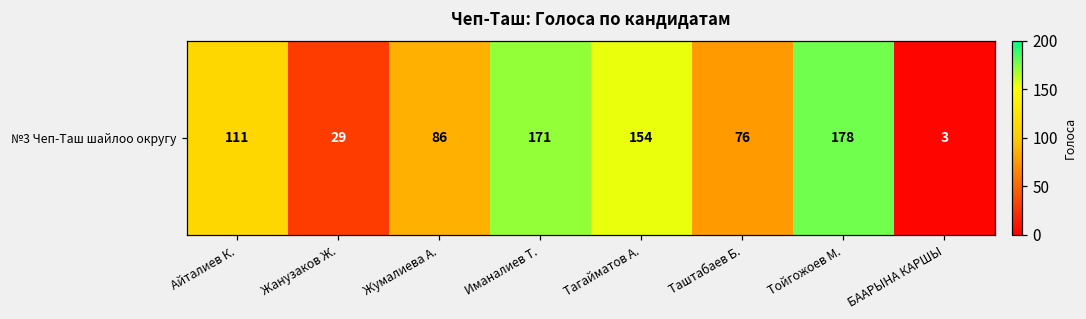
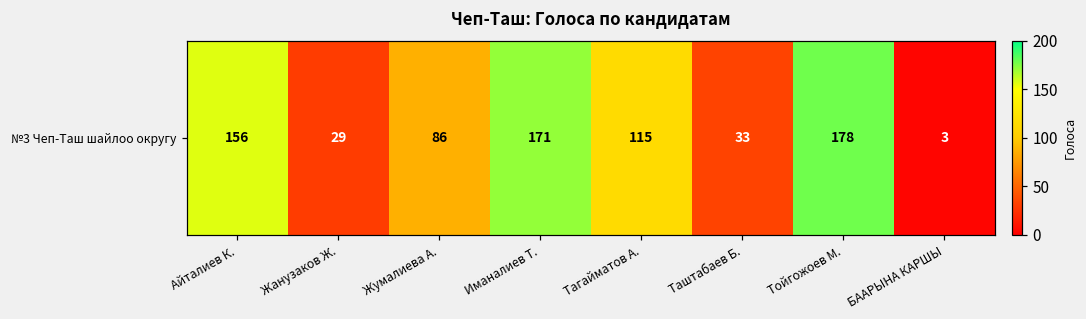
  {
    "№3 Чеп-Таш шайлоо округу": {
-     "Айталиев К.": 111,
+     "Айталиев К.": 156,
      "Жанузаков Ж.": 29,
      "Жумалиева А.": 86,
      "Иманалиев Т.": 171,
-     "Тагайматов А.": 154,
-     "Таштабаев Б.": 76,
+     "Тагайматов А.": 115,
+     "Таштабаев Б.": 33,
      "Тойгожоев М.": 178,
      "БААРЫНА КАРШЫ": 3
    }
  }
